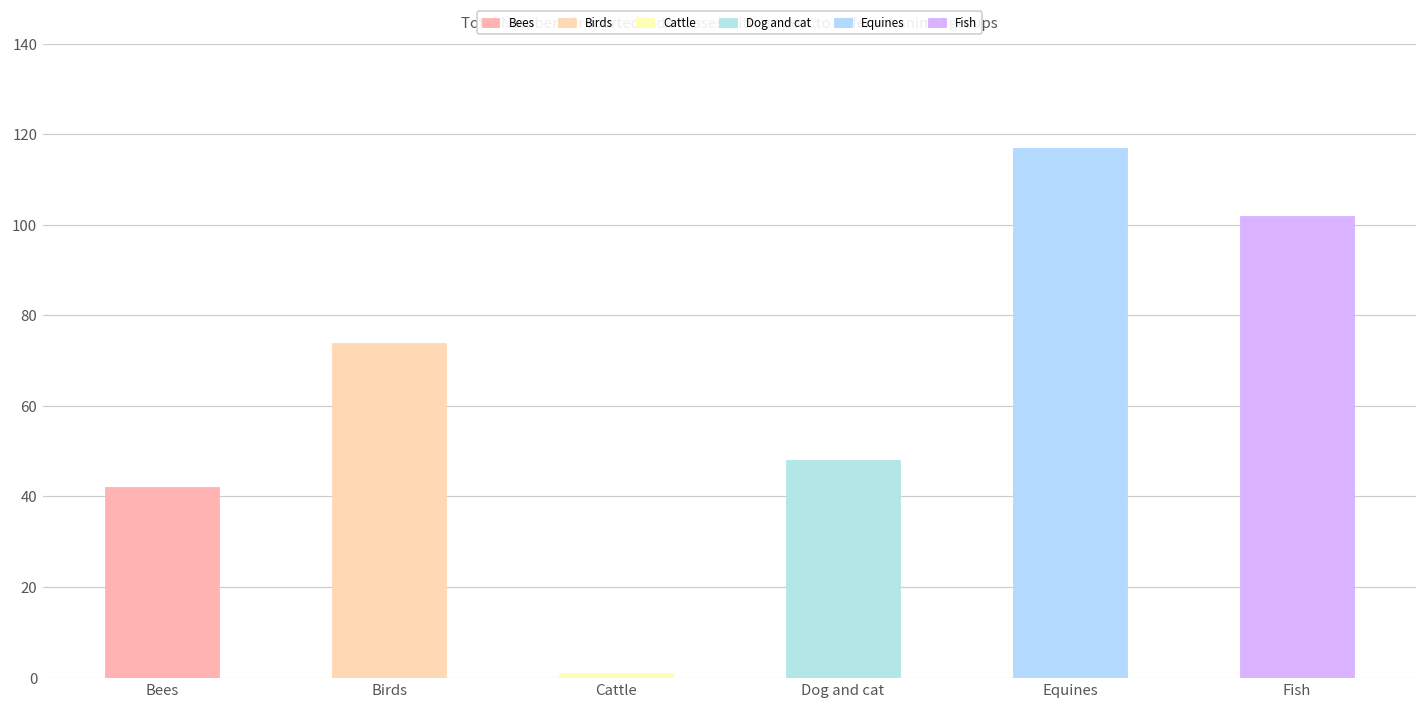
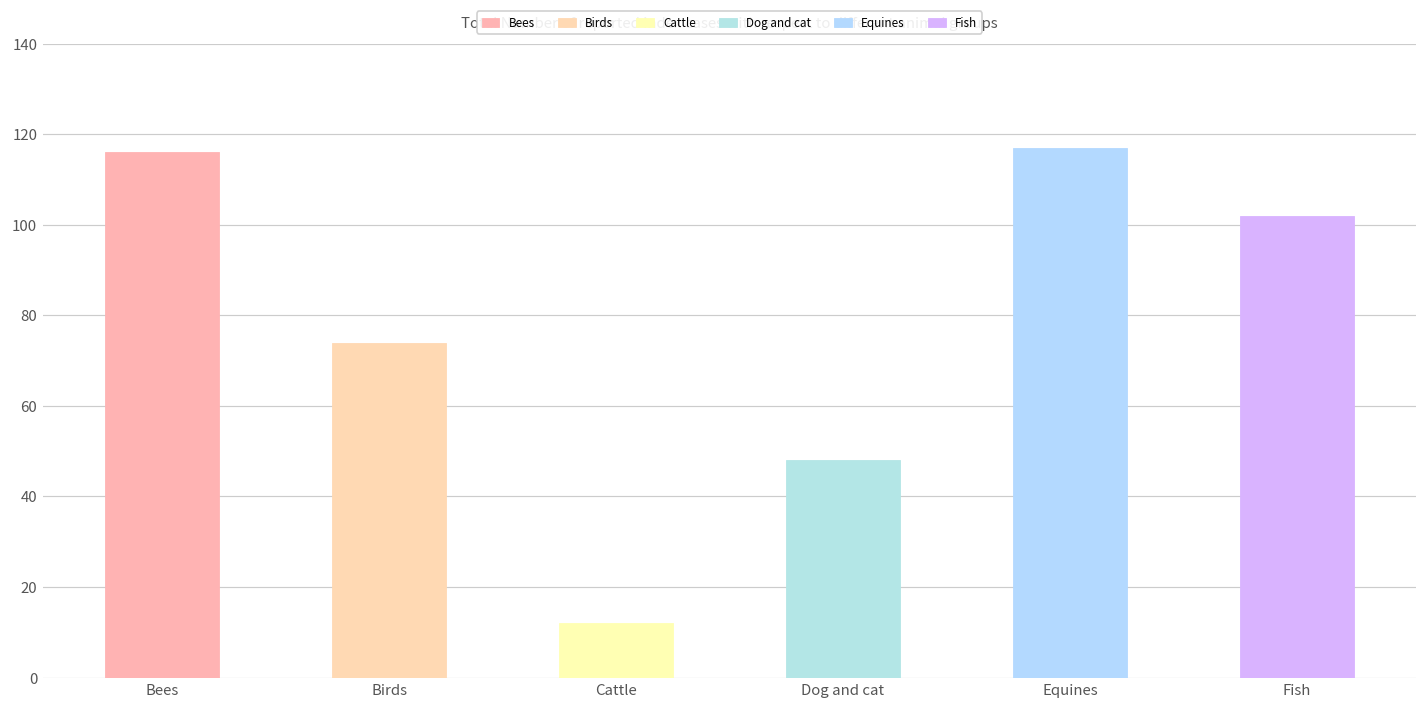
  {
-   "Bees": 42,
+   "Bees": 116,
    "Birds": 74,
-   "Cattle": 1,
+   "Cattle": 12,
    "Dog and cat": 48,
    "Equines": 117,
    "Fish": 102
  }
